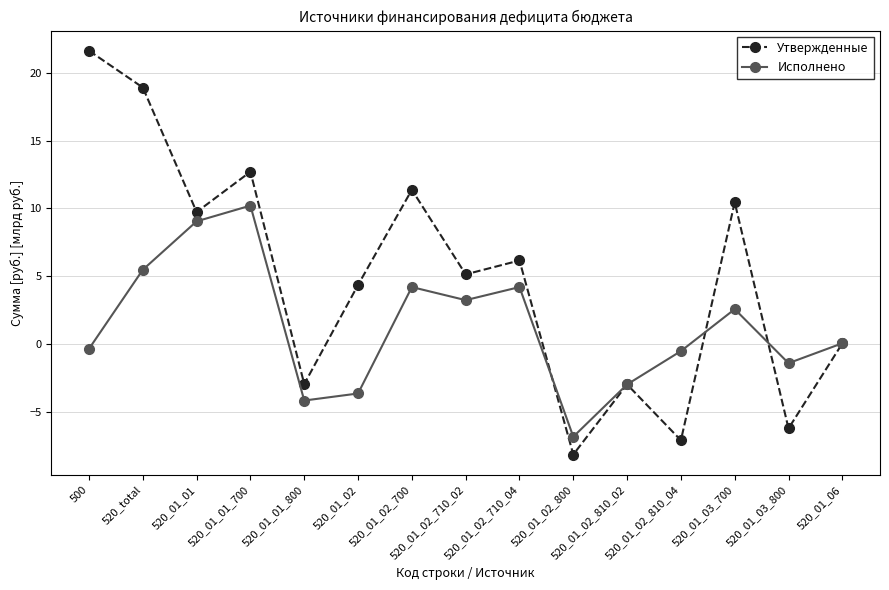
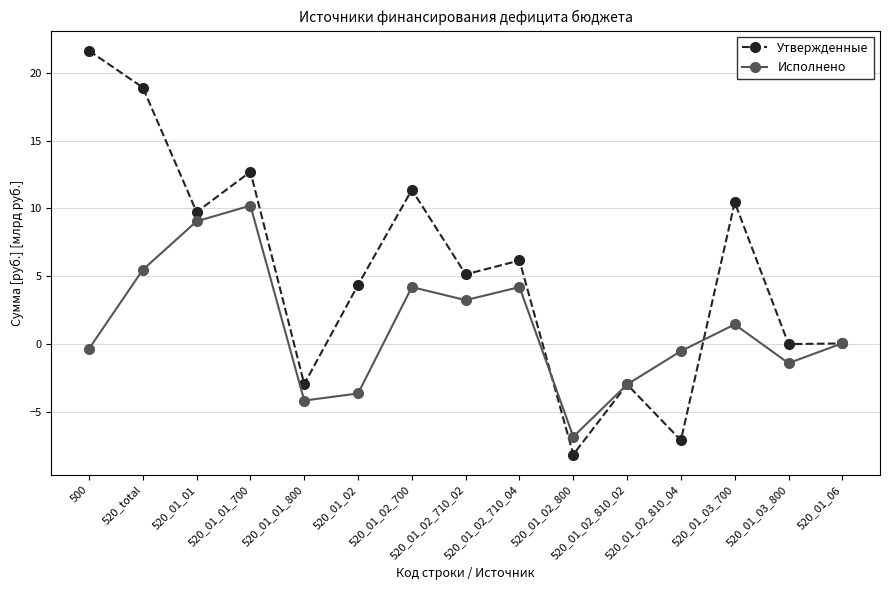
  {
    "Утвержденные": {
      "500": 21.6,
      "520_total": 18.9,
      "520_01_01": 9.7,
      "520_01_01_700": 12.7,
      "520_01_01_800": -3.0,
      "520_01_02": 4.3,
      "520_01_02_700": 11.4,
      "520_01_02_710_02": 5.1,
      "520_01_02_710_04": 6.1,
      "520_01_02_800": -8.2,
      "520_01_02_810_04": -7.1,
      "520_01_03_700": 10.4,
-     "520_01_03_800": -6.2
+     "520_01_03_800": 0.0
    },
    "Исполнено": {
      "500": -0.4,
      "520_total": 5.5,
      "520_01_01": 9.0,
      "520_01_01_700": 10.2,
      "520_01_01_800": -4.2,
      "520_01_02": -3.7,
      "520_01_02_700": 4.2,
      "520_01_02_710_02": 3.2,
      "520_01_02_710_04": 4.2,
      "520_01_02_800": -6.9,
      "520_01_02_810_04": -0.5,
-     "520_01_03_700": 2.6,
+     "520_01_03_700": 1.4,
      "520_01_03_800": -1.4
    }
  }
